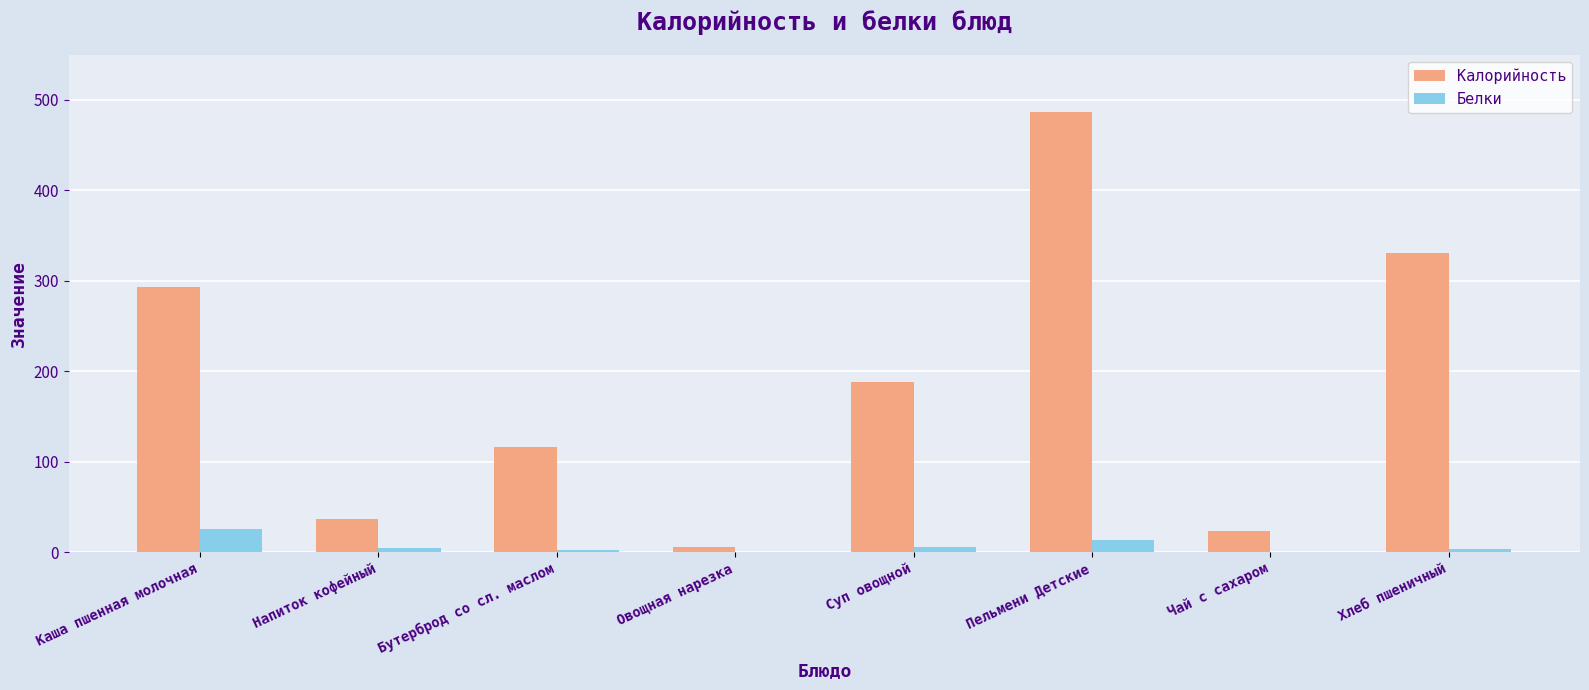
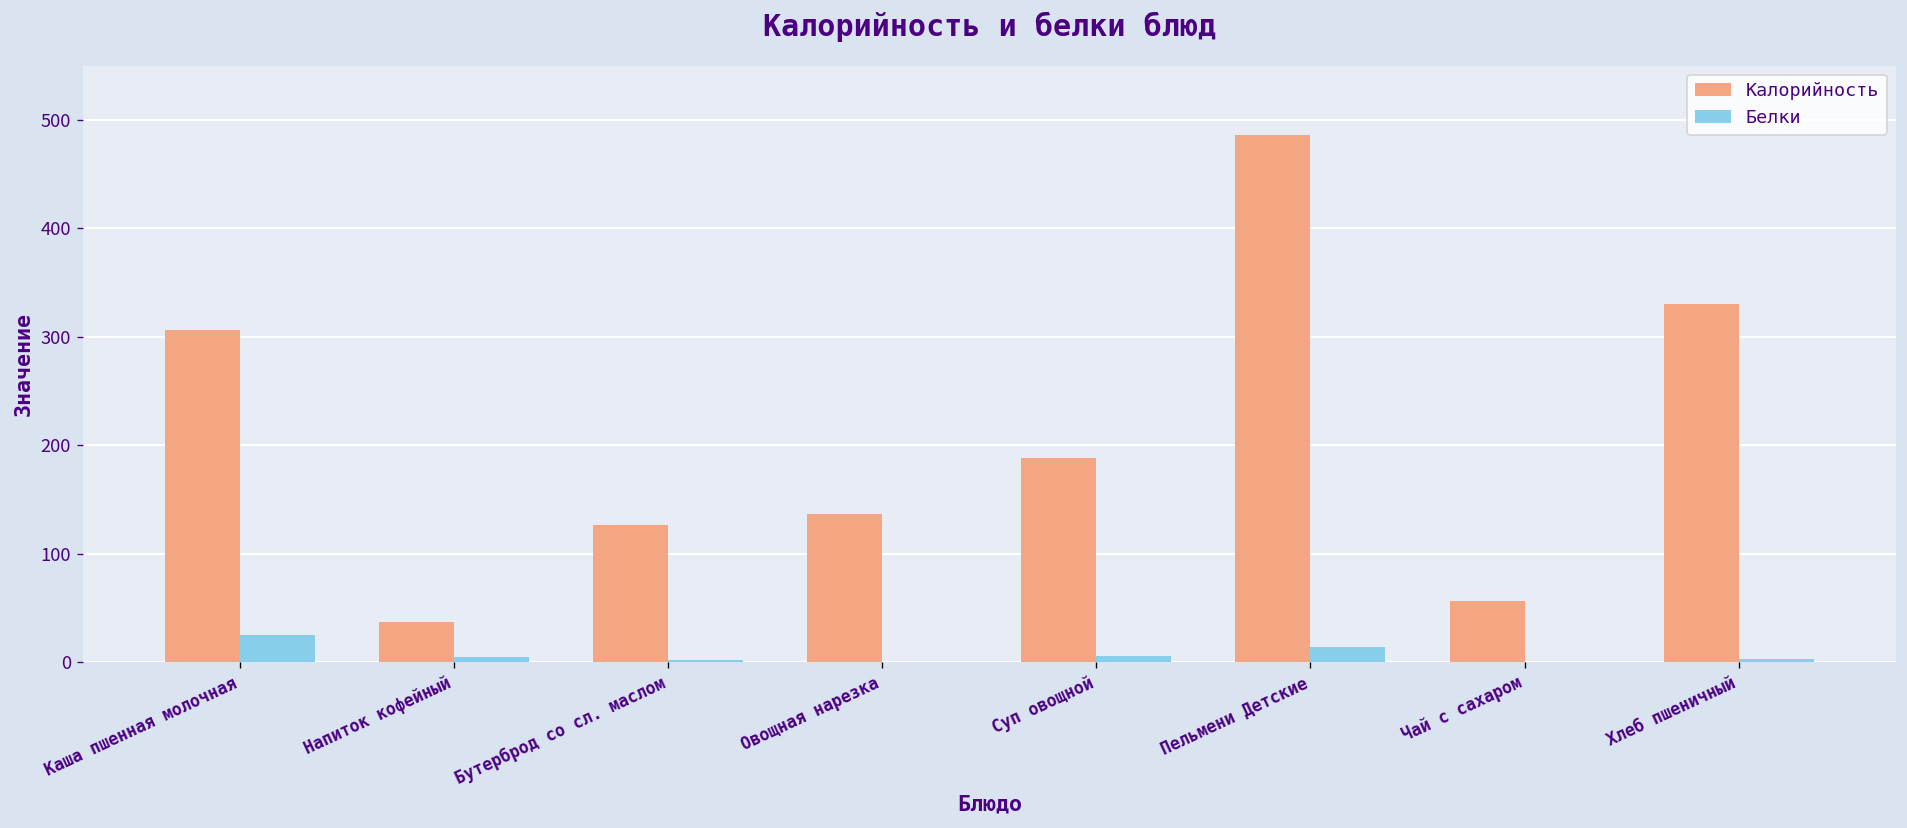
  {
    "Калорийность": {
-     "Каша пшенная молочная": 290,
+     "Каша пшенная молочная": 310,
      "Напиток кофейный": 40,
-     "Бутерброд со сл. маслом": 120,
-     "Овощная нарезка": 10,
+     "Бутерброд со сл. маслом": 130,
+     "Овощная нарезка": 140,
      "Суп овощной": 190,
      "Пельмени Детские": 490,
-     "Чай с сахаром": 20,
+     "Чай с сахаром": 60,
      "Хлеб пшеничный": 330
    },
    "Белки": {
      "Каша пшенная молочная": 30,
      "Напиток кофейный": 0,
      "Суп овощной": 10,
      "Пельмени Детские": 10,
      "Хлеб пшеничный": 0
    }
  }
